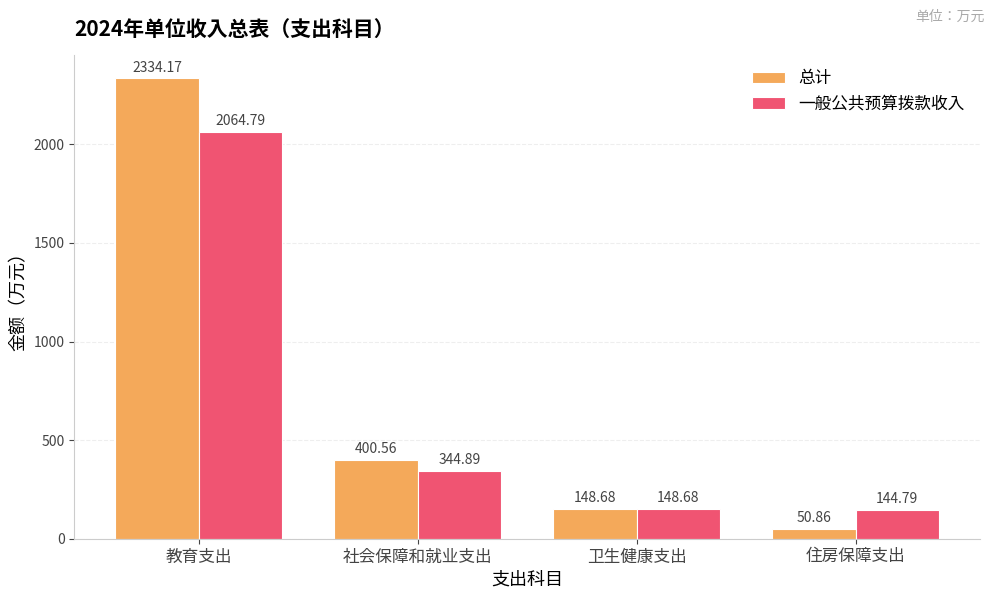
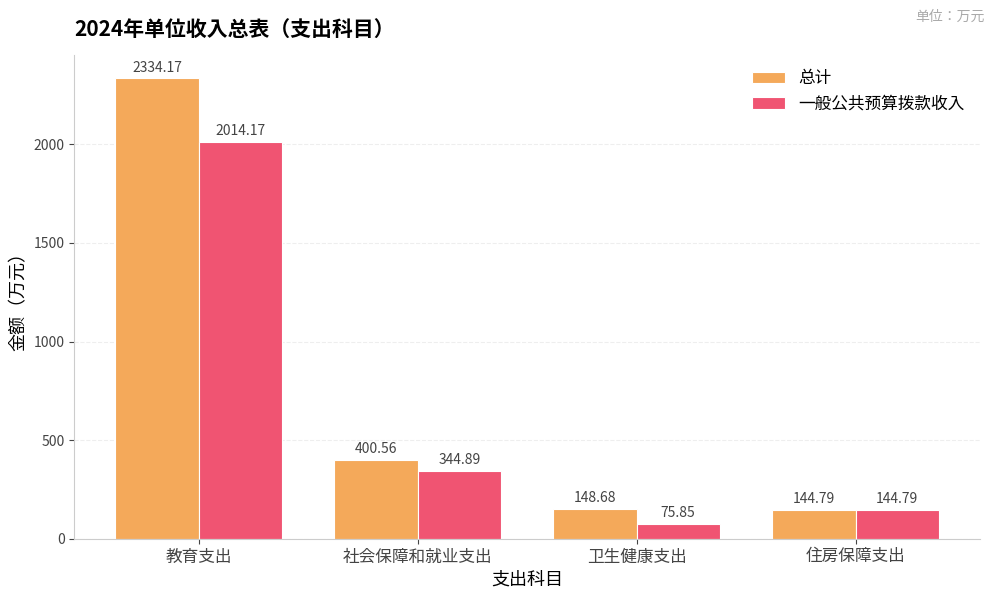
  {
    "总计": {
      "教育支出": 2334.17,
      "社会保障和就业支出": 400.56,
      "卫生健康支出": 148.68,
-     "住房保障支出": 50.86
+     "住房保障支出": 144.79
    },
    "一般公共预算拨款收入": {
-     "教育支出": 2064.79,
+     "教育支出": 2014.17,
      "社会保障和就业支出": 344.89,
-     "卫生健康支出": 148.68,
+     "卫生健康支出": 75.85,
      "住房保障支出": 144.79
    }
  }
